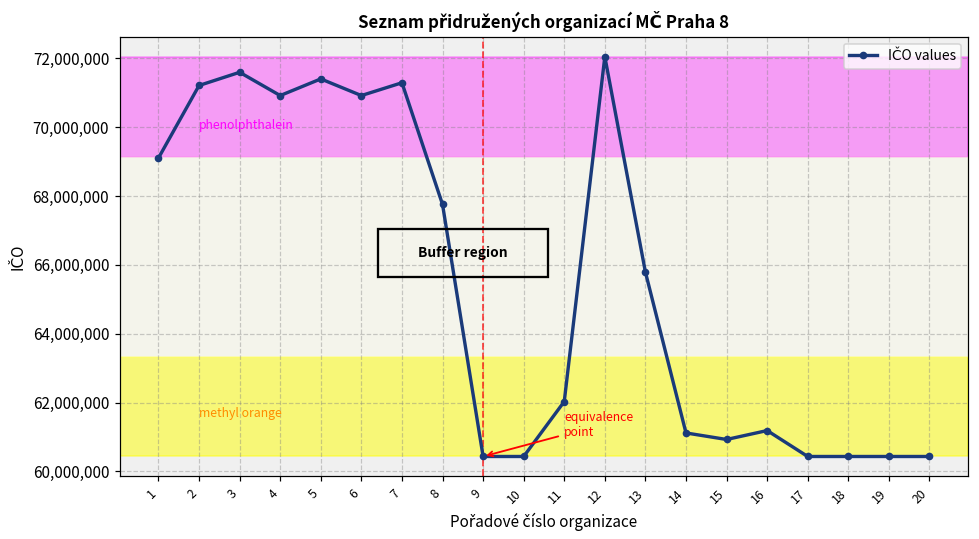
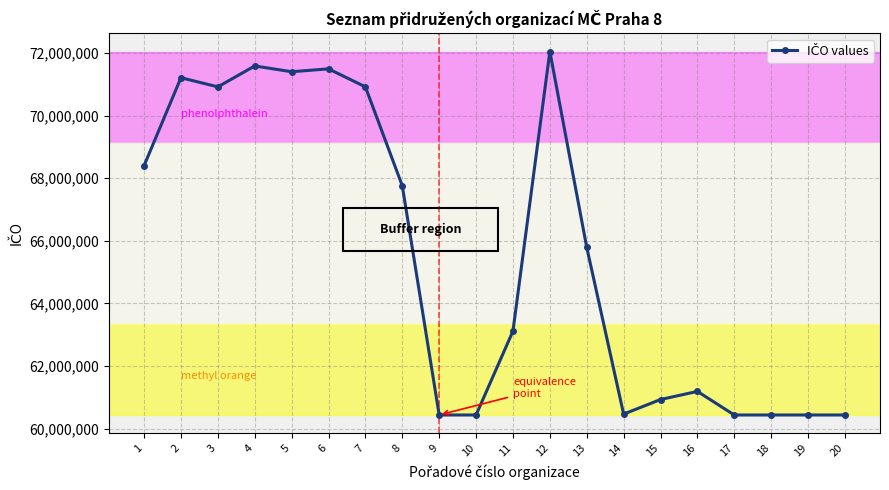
  {
-   "1": "69,100,000",
+   "1": "68,400,000",
    "2": "71,200,000",
-   "3": "71,600,000",
-   "4": "70,900,000",
+   "3": "70,900,000",
+   "4": "71,600,000",
    "5": "71,400,000",
-   "6": "70,900,000",
-   "7": "71,300,000",
+   "6": "71,500,000",
+   "7": "70,900,000",
    "8": "67,800,000",
    "9": "60,400,000",
    "10": "60,400,000",
-   "11": "62,000,000",
+   "11": "63,100,000",
    "12": "72,000,000",
    "13": "65,800,000",
-   "14": "61,100,000",
+   "14": "60,500,000",
    "15": "60,900,000",
    "16": "61,200,000",
    "17": "60,400,000",
    "18": "60,400,000",
    "19": "60,400,000",
    "20": "60,400,000"
  }
